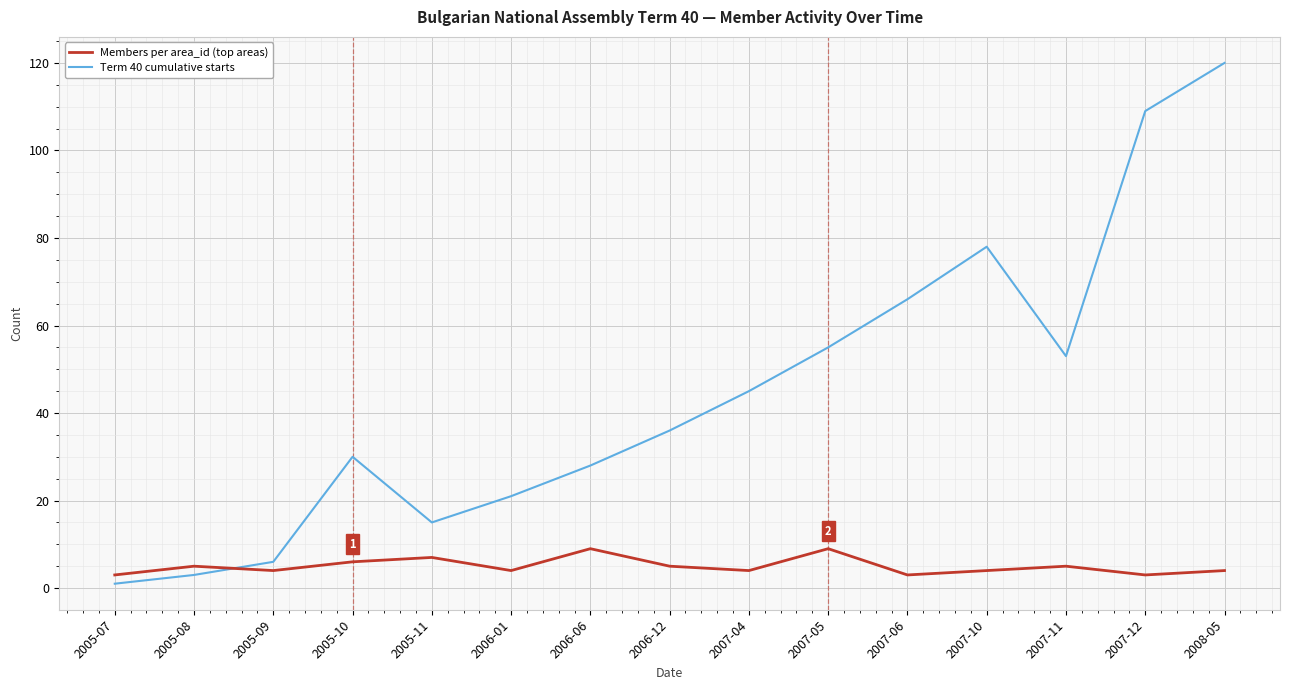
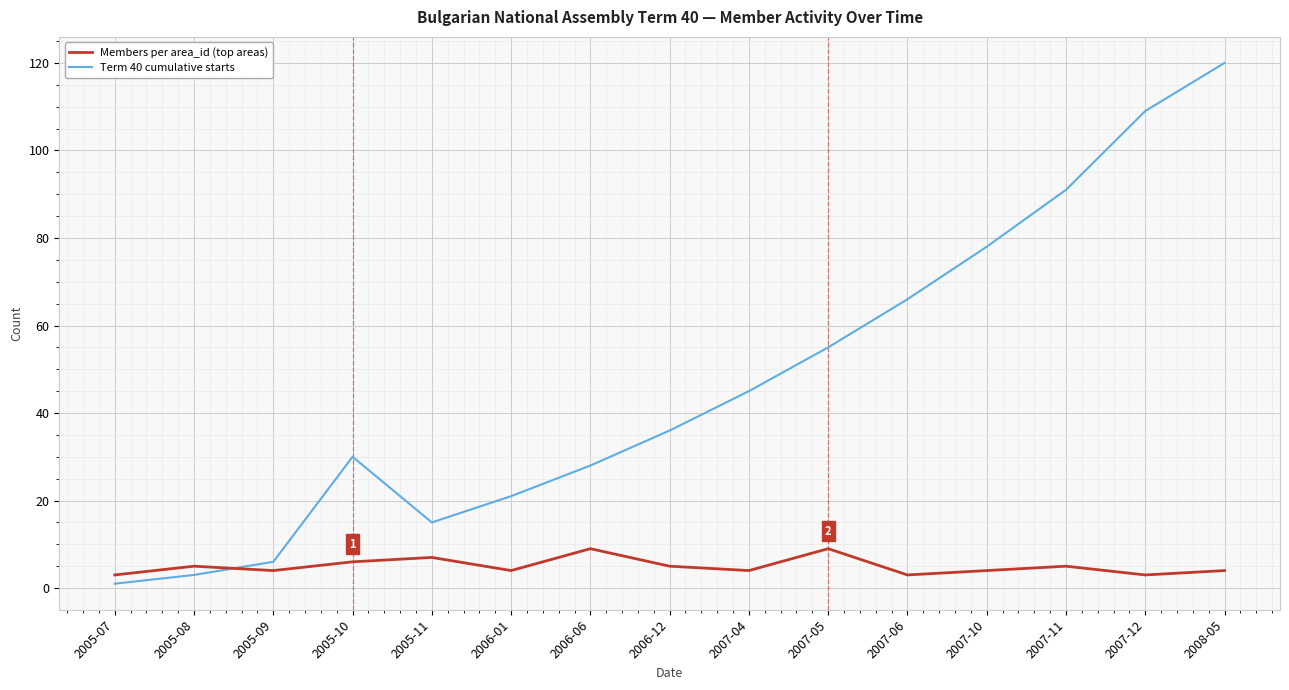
  {
    "Members per area_id (top areas)": {
      "2005-07": 3,
      "2005-08": 5,
      "2005-09": 4,
      "2005-11": 7,
      "2006-01": 4,
      "2006-06": 9,
      "2006-12": 5,
      "2007-04": 4,
      "2007-06": 3,
      "2007-10": 4,
      "2007-11": 5,
      "2007-12": 3,
      "2008-05": 4
    },
    "Term 40 cumulative starts": {
      "2005-07": 1,
      "2005-08": 3,
      "2005-09": 6,
      "2005-10": 30,
      "2005-11": 15,
      "2006-01": 21,
      "2006-06": 28,
      "2006-12": 36,
      "2007-04": 45,
      "2007-05": 55,
      "2007-06": 66,
      "2007-10": 78,
-     "2007-11": 53,
+     "2007-11": 91,
      "2007-12": 109,
      "2008-05": 120
    }
  }
